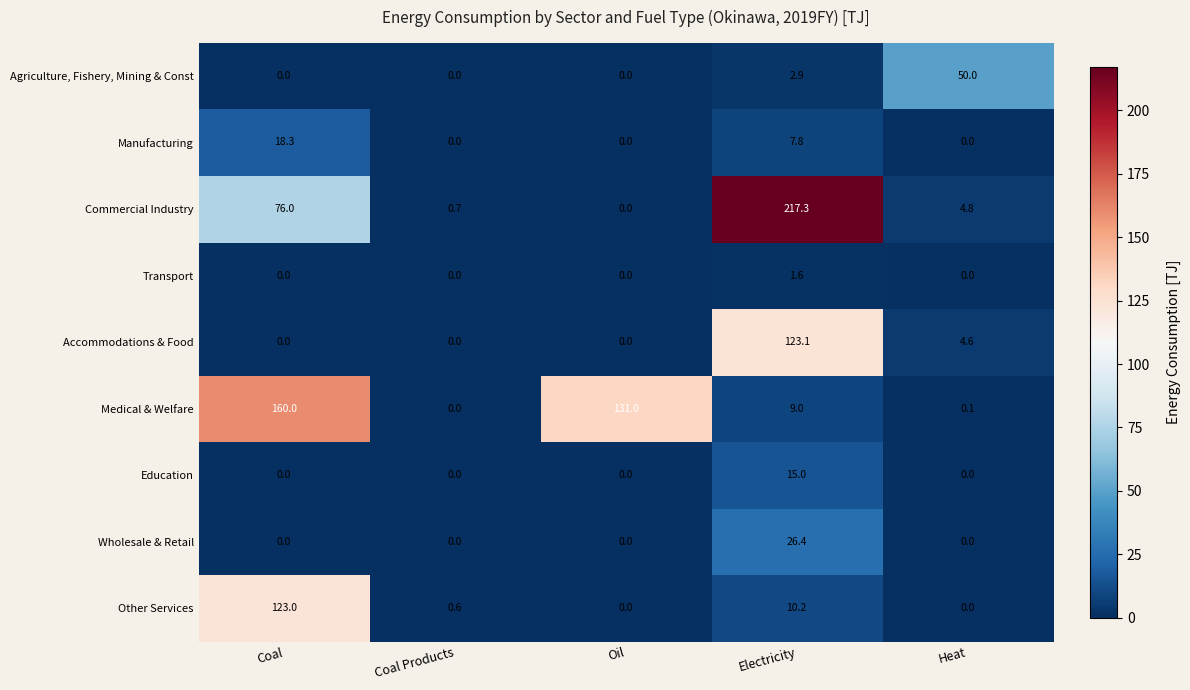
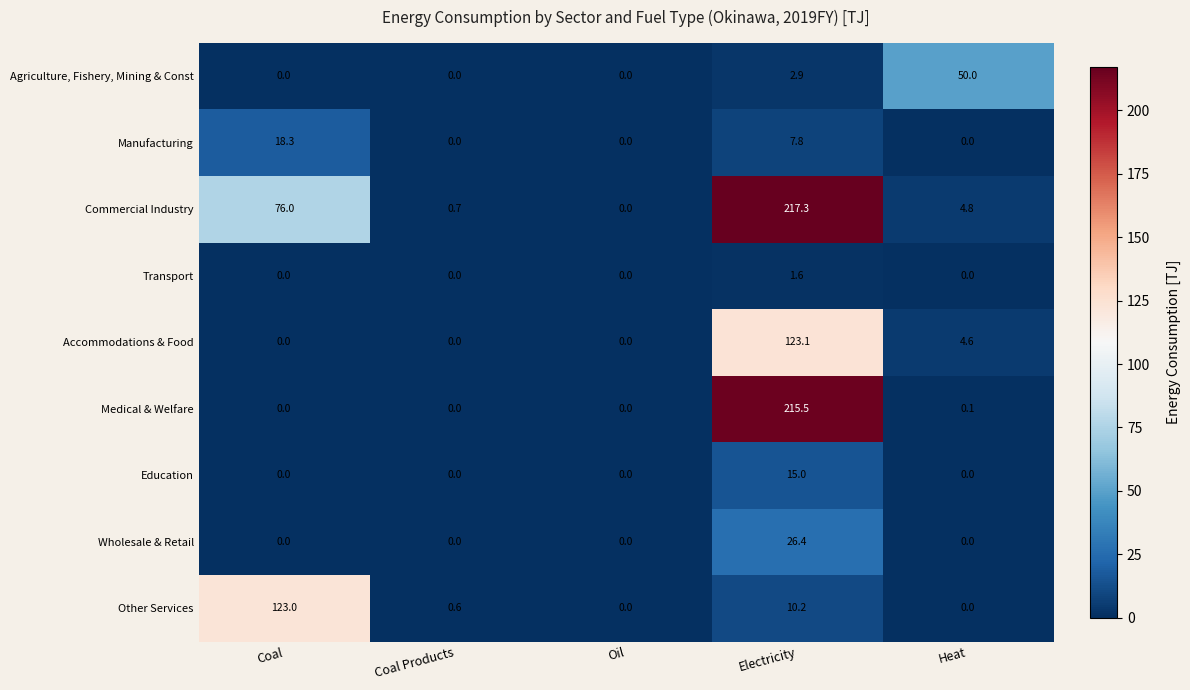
  {
    "Agriculture, Fishery, Mining & Const": {
      "Coal": 0.0,
      "Coal Products": 0.0,
      "Oil": 0.0,
      "Electricity": 2.9,
      "Heat": 50.0
    },
    "Manufacturing": {
      "Coal": 18.3,
      "Coal Products": 0.0,
      "Oil": 0.0,
      "Electricity": 7.8,
      "Heat": 0.0
    },
    "Commercial Industry": {
      "Coal": 76.0,
      "Coal Products": 0.7,
      "Oil": 0.0,
      "Electricity": 217.3,
      "Heat": 4.8
    },
    "Transport": {
      "Coal": 0.0,
      "Coal Products": 0.0,
      "Oil": 0.0,
      "Electricity": 1.6,
      "Heat": 0.0
    },
    "Accommodations & Food": {
      "Coal": 0.0,
      "Coal Products": 0.0,
      "Oil": 0.0,
      "Electricity": 123.1,
      "Heat": 4.6
    },
    "Medical & Welfare": {
-     "Coal": 160.0,
+     "Coal": 0.0,
      "Coal Products": 0.0,
-     "Oil": 131.0,
-     "Electricity": 9.0,
+     "Oil": 0.0,
+     "Electricity": 215.5,
      "Heat": 0.1
    },
    "Education": {
      "Coal": 0.0,
      "Coal Products": 0.0,
      "Oil": 0.0,
      "Electricity": 15.0,
      "Heat": 0.0
    },
    "Wholesale & Retail": {
      "Coal": 0.0,
      "Coal Products": 0.0,
      "Oil": 0.0,
      "Electricity": 26.4,
      "Heat": 0.0
    },
    "Other Services": {
      "Coal": 123.0,
      "Coal Products": 0.6,
      "Oil": 0.0,
      "Electricity": 10.2,
      "Heat": 0.0
    }
  }
